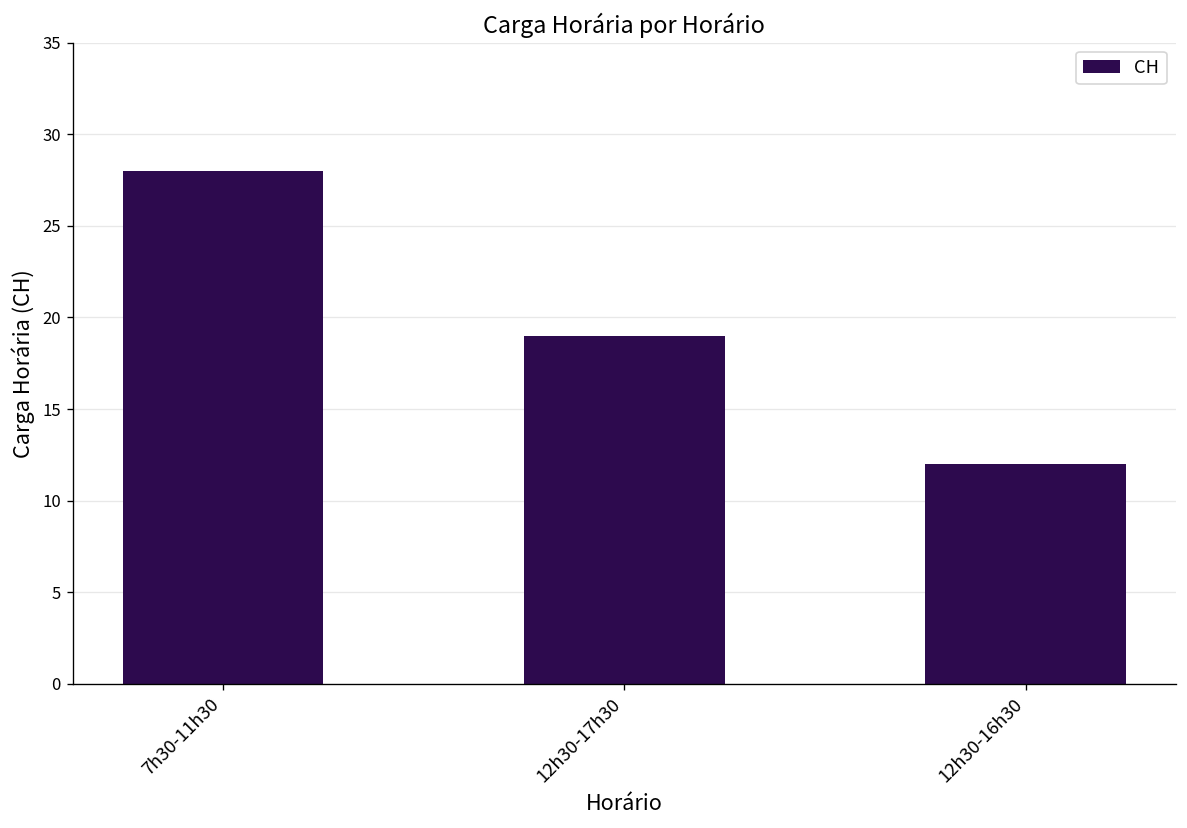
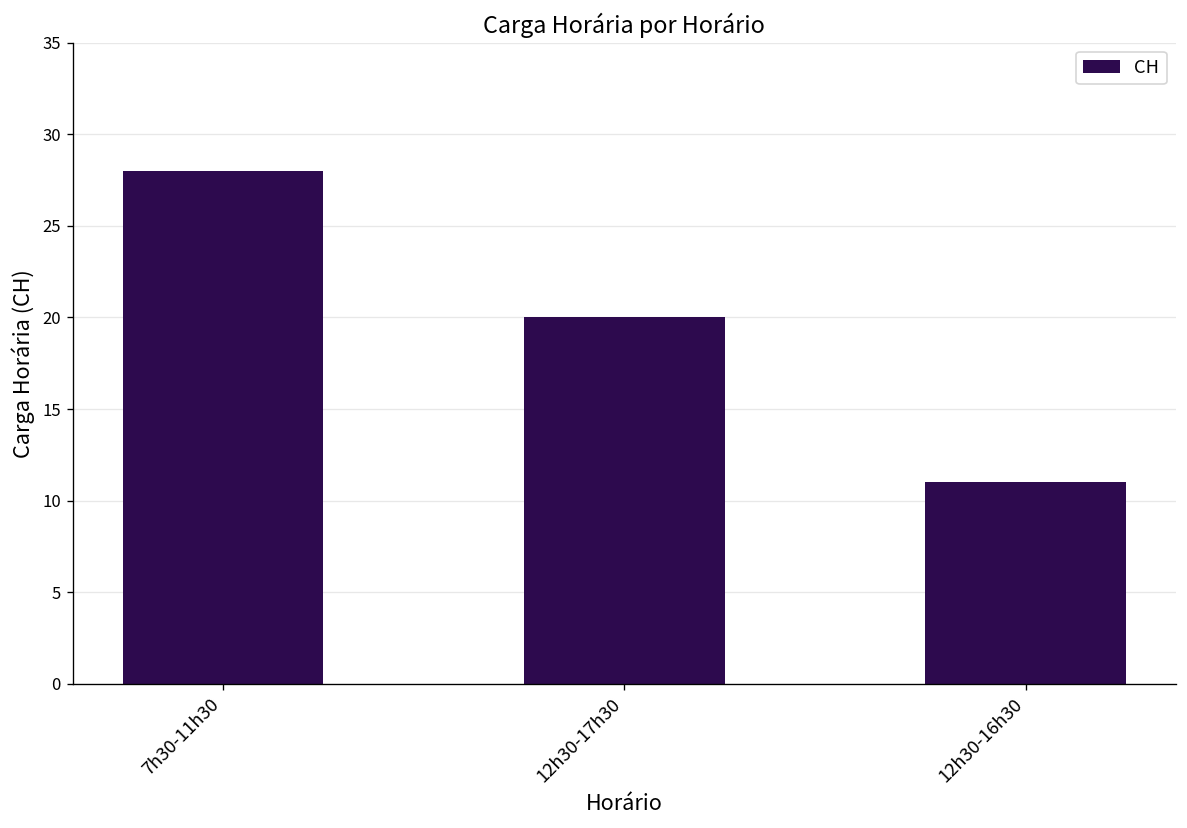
  {
    "7h30-11h30": 28,
-   "12h30-17h30": 19,
-   "12h30-16h30": 12
+   "12h30-17h30": 20,
+   "12h30-16h30": 11
  }
